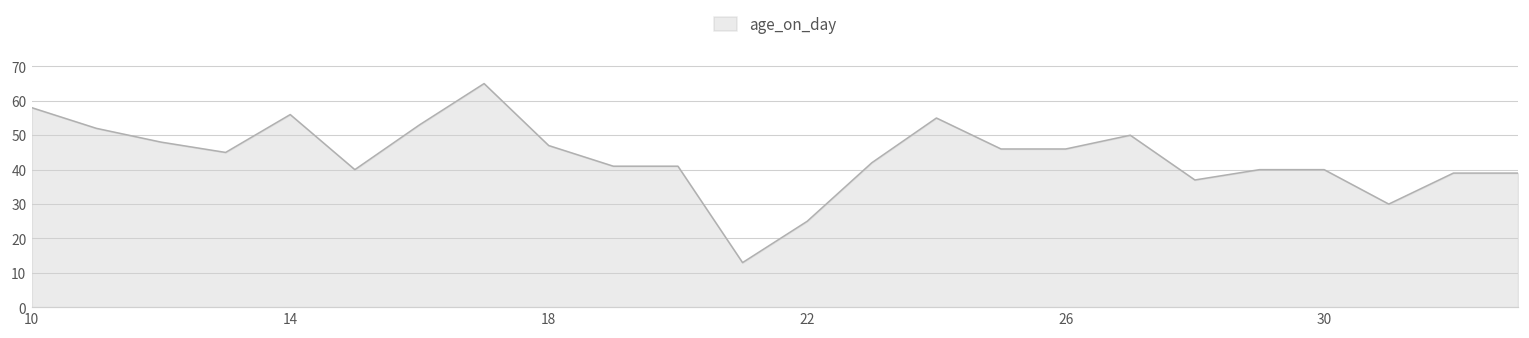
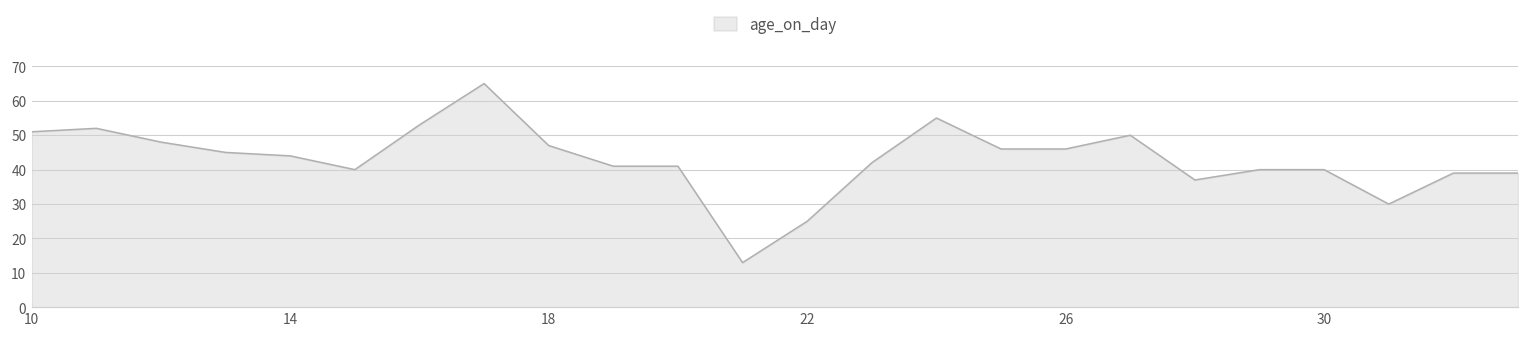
  {
-   "10": 58,
-   "14": 56,
+   "10": 51,
+   "14": 44,
    "18": 47,
    "22": 25,
    "26": 46,
    "30": 40
  }
